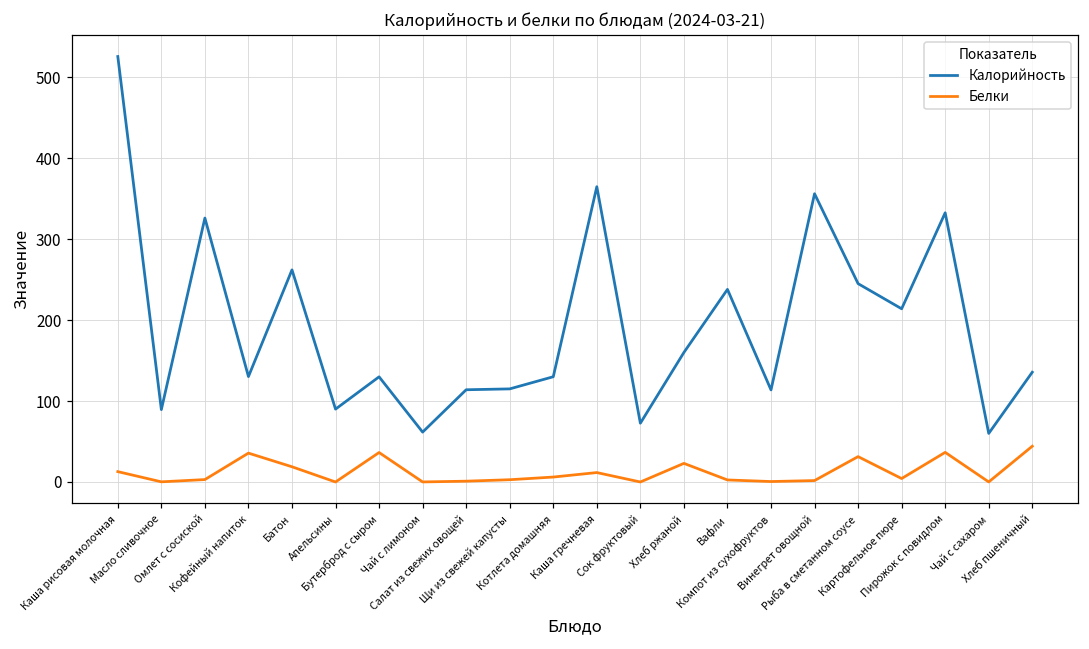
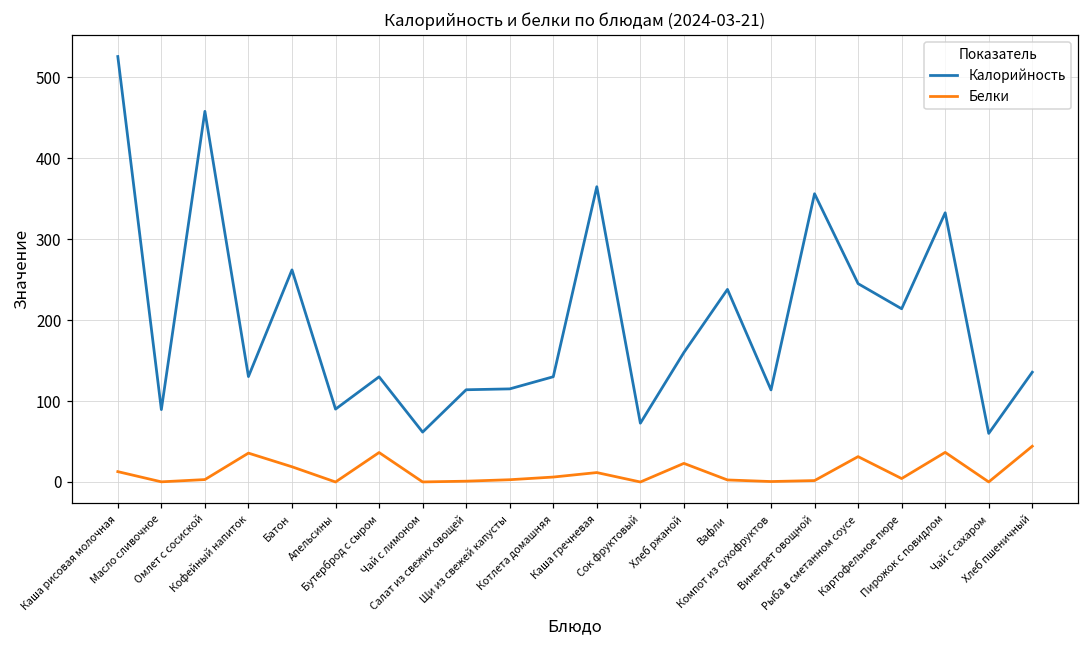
  {
    "Калорийность": {
      "Каша рисовая молочная": 530,
      "Масло сливочное": 90,
-     "Омлет с сосиской": 330,
+     "Омлет с сосиской": 460,
      "Кофейный напиток": 130,
      "Батон": 260,
      "Апельсины": 90,
      "Бутерброд с сыром": 130,
      "Чай с лимоном": 60,
      "Салат из свежих овощей": 110,
      "Щи из свежей капусты": 120,
      "Котлета домашняя": 130,
      "Каша гречневая": 360,
      "Сок фруктовый": 70,
      "Хлеб ржаной": 160,
      "Вафли": 240,
      "Компот из сухофруктов": 110,
      "Винегрет овощной": 360,
      "Рыба в сметанном соусе": 250,
      "Картофельное пюре": 210,
      "Пирожок с повидлом": 330,
      "Чай с сахаром": 60,
      "Хлеб пшеничный": 140
    },
    "Белки": {
      "Каша рисовая молочная": 10,
      "Масло сливочное": 0,
      "Омлет с сосиской": 0,
      "Кофейный напиток": 40,
      "Батон": 20,
      "Апельсины": 0,
      "Бутерброд с сыром": 40,
      "Чай с лимоном": 0,
      "Салат из свежих овощей": 0,
      "Щи из свежей капусты": 0,
      "Котлета домашняя": 10,
      "Каша гречневая": 10,
      "Сок фруктовый": 0,
      "Хлеб ржаной": 20,
      "Вафли": 0,
      "Компот из сухофруктов": 0,
      "Винегрет овощной": 0,
      "Рыба в сметанном соусе": 30,
      "Картофельное пюре": 0,
      "Пирожок с повидлом": 40,
      "Чай с сахаром": 0,
      "Хлеб пшеничный": 40
    }
  }
